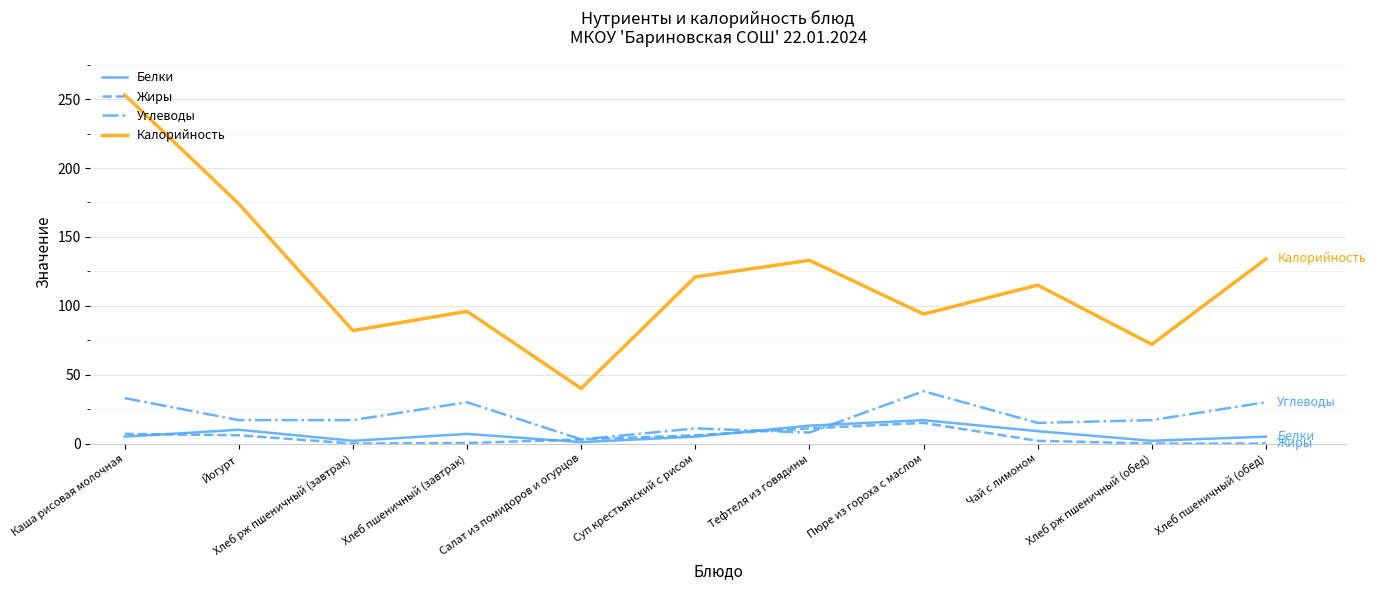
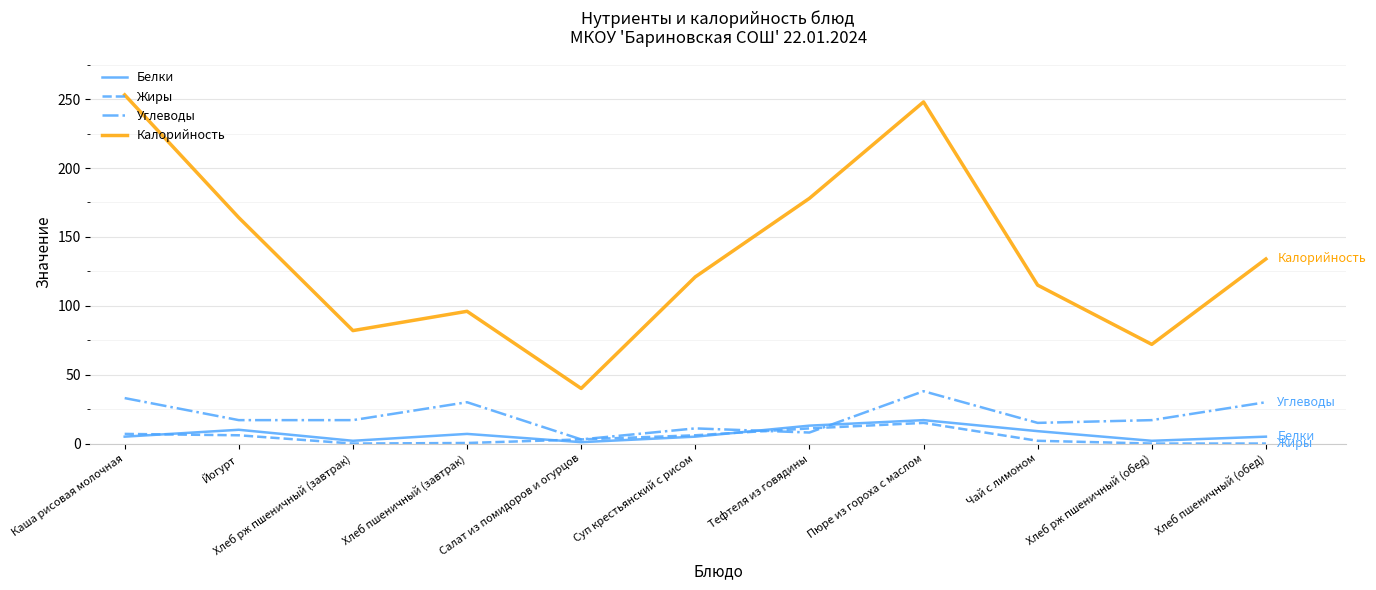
  {
    "Калорийность": {
      "Каша рисовая молочная": 253,
-     "Йогурт": 174,
+     "Йогурт": 164,
      "Хлеб рж пшеничный (завтрак)": 82,
      "Хлеб пшеничный (завтрак)": 96,
      "Салат из помидоров и огурцов": 40,
      "Суп крестьянский с рисом": 121,
-     "Тефтеля из говядины": 133,
-     "Пюре из гороха с маслом": 94,
+     "Тефтеля из говядины": 178,
+     "Пюре из гороха с маслом": 248,
      "Чай с лимоном": 115,
      "Хлеб рж пшеничный (обед)": 72,
      "Хлеб пшеничный (обед)": 134
    }
  }
